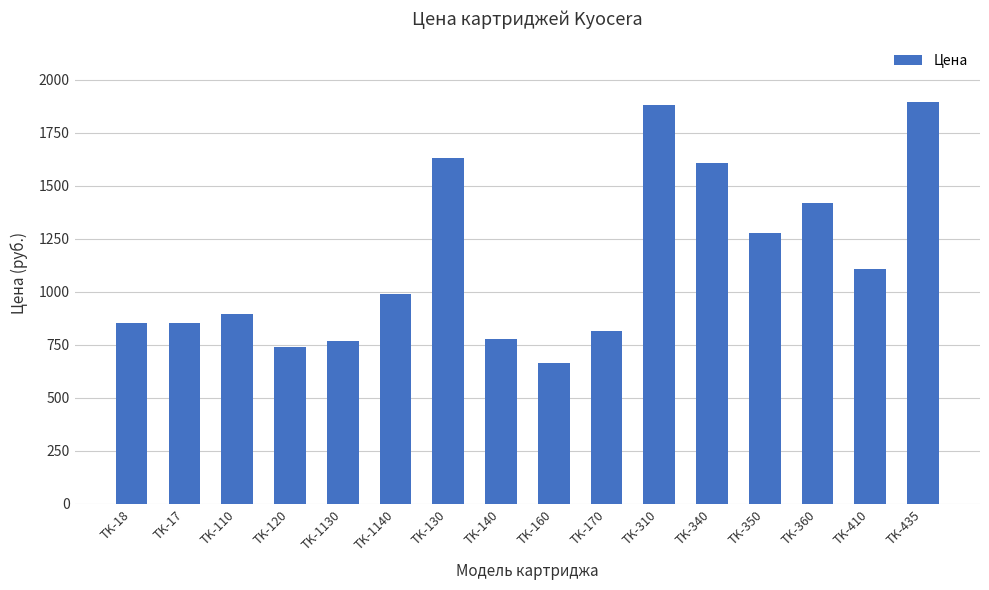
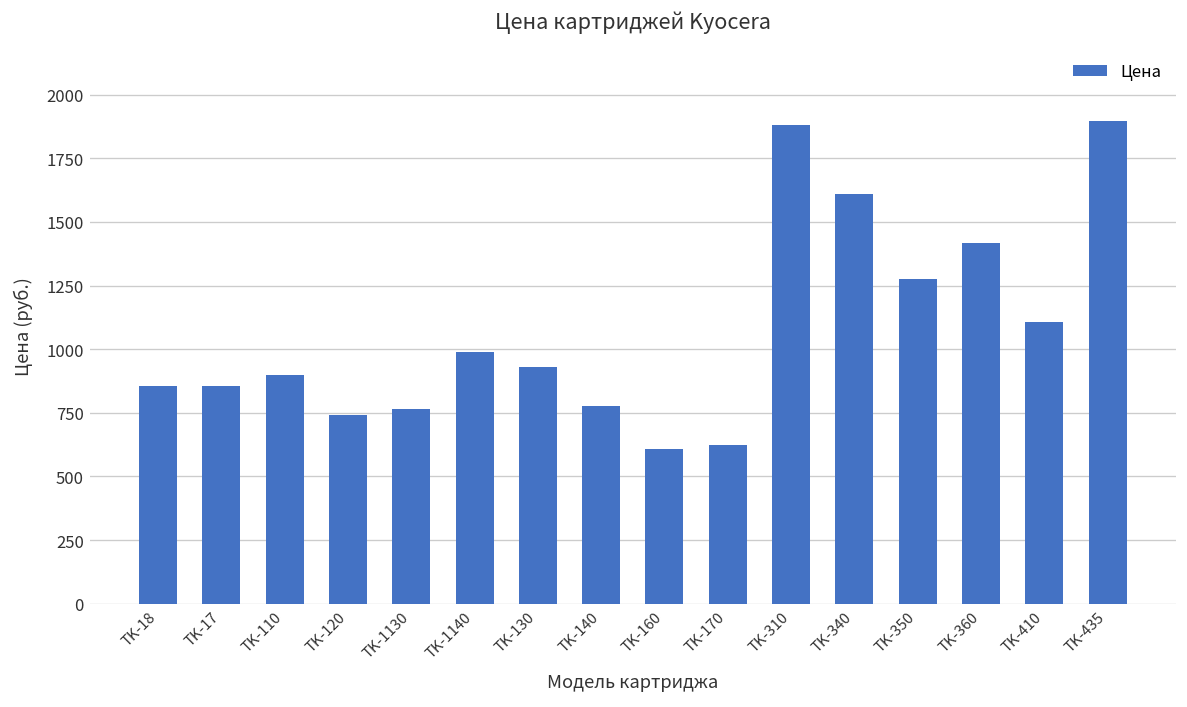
  {
    "TK-18": 850,
    "TK-17": 850,
    "TK-110": 900,
    "TK-120": 740,
    "TK-1130": 770,
    "TK-1140": 990,
-   "TK-130": 1630,
+   "TK-130": 930,
    "TK-140": 780,
-   "TK-160": 660,
-   "TK-170": 820,
+   "TK-160": 610,
+   "TK-170": 620,
    "TK-310": 1880,
    "TK-340": 1610,
    "TK-350": 1280,
    "TK-360": 1420,
    "TK-410": 1110,
    "TK-435": 1900
  }
